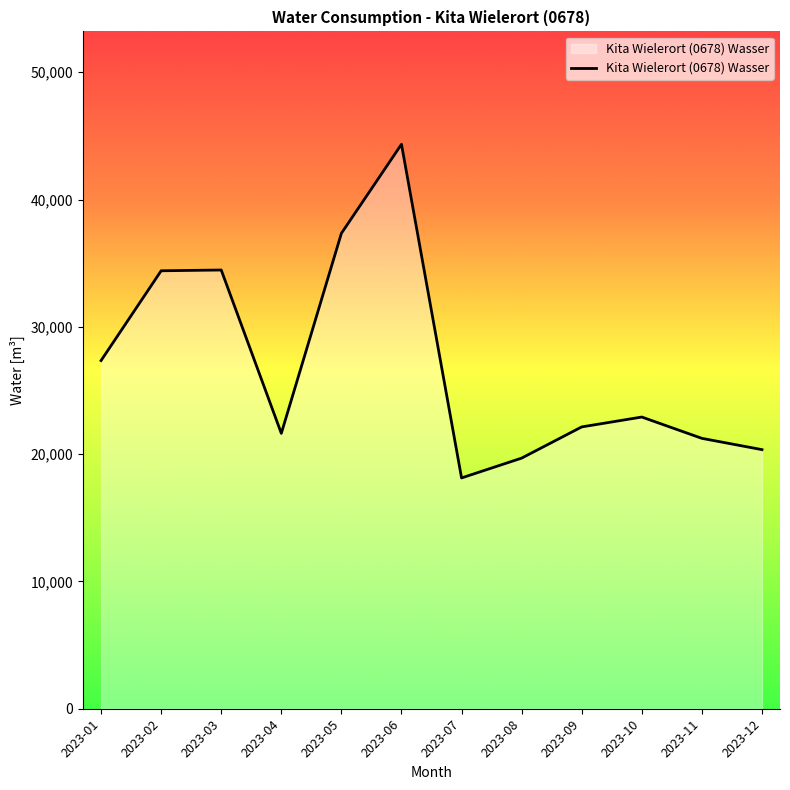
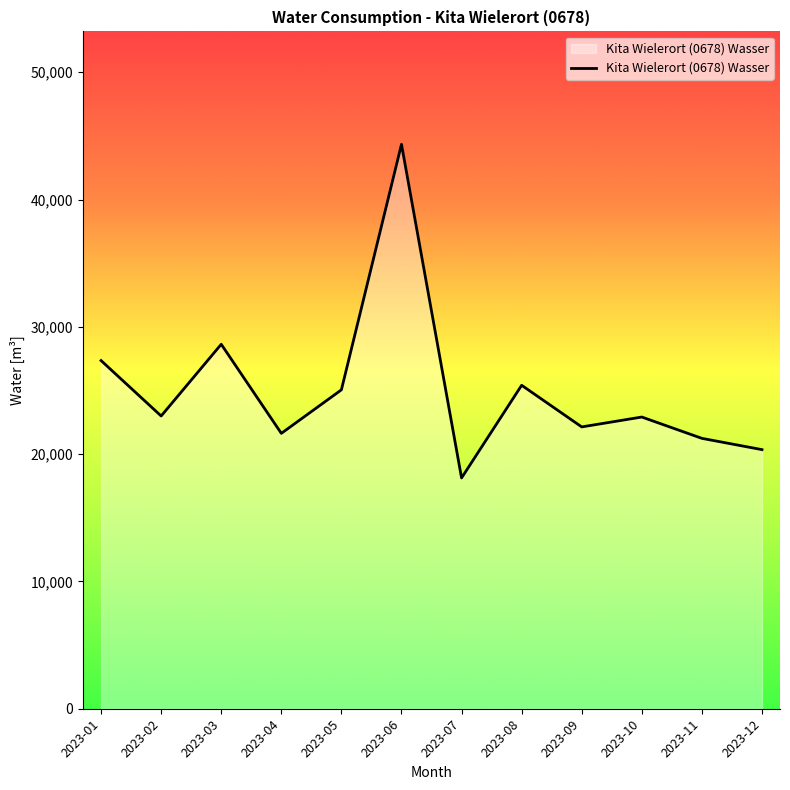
  {
    "2023-01": "27,400",
-   "2023-02": "34,400",
-   "2023-03": "34,500",
+   "2023-02": "23,000",
+   "2023-03": "28,600",
    "2023-04": "21,600",
-   "2023-05": "37,300",
+   "2023-05": "25,100",
    "2023-06": "44,300",
    "2023-07": "18,100",
-   "2023-08": "19,700",
+   "2023-08": "25,400",
    "2023-09": "22,100",
    "2023-10": "22,900",
    "2023-11": "21,200",
    "2023-12": "20,400"
  }
